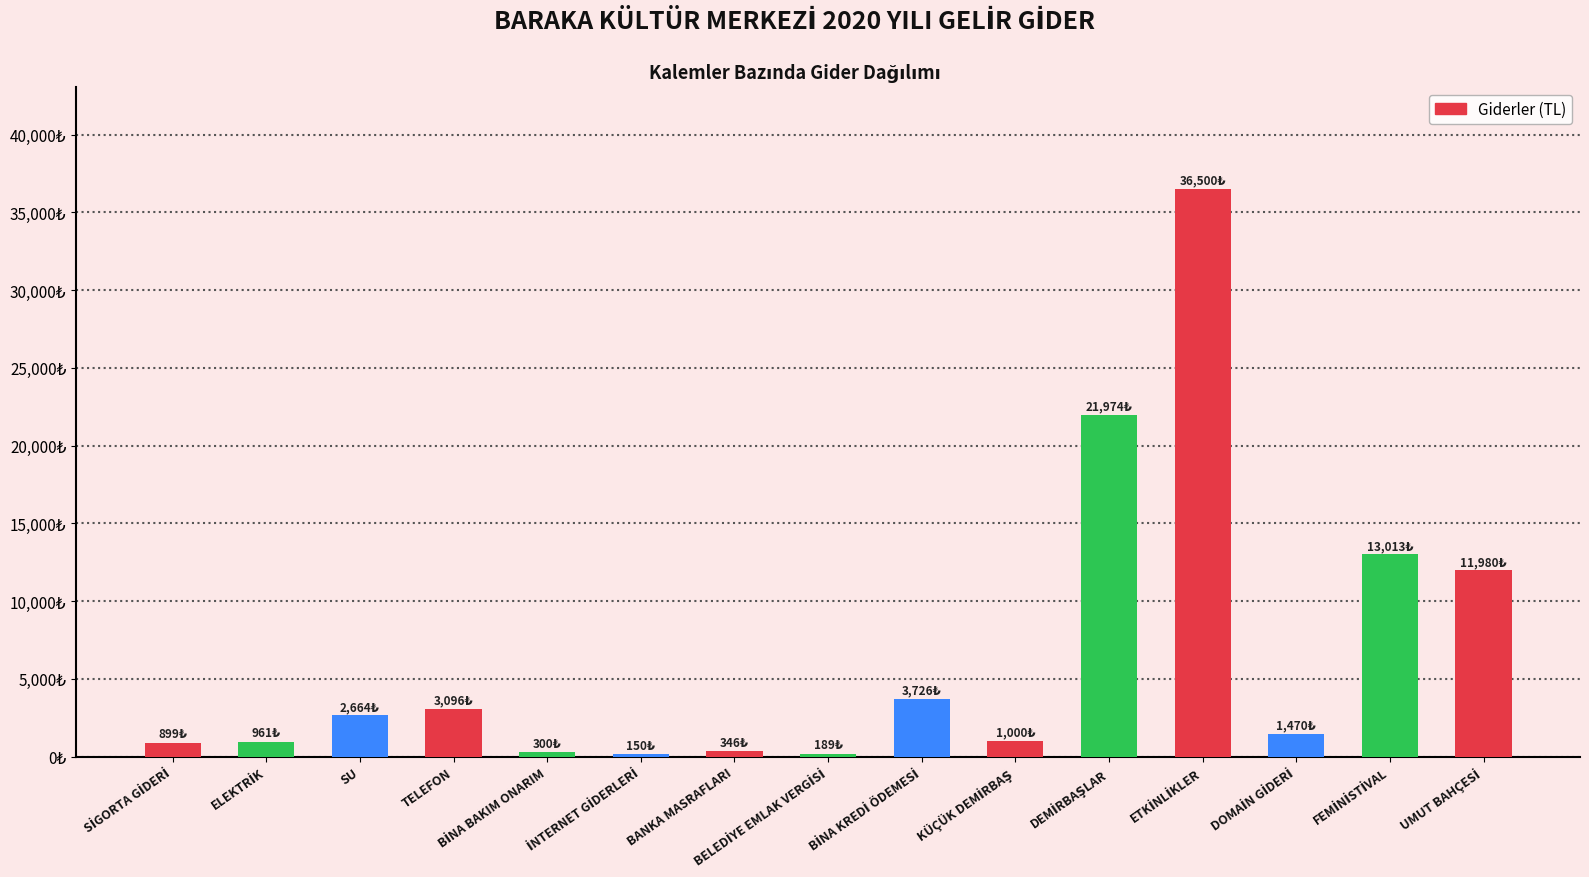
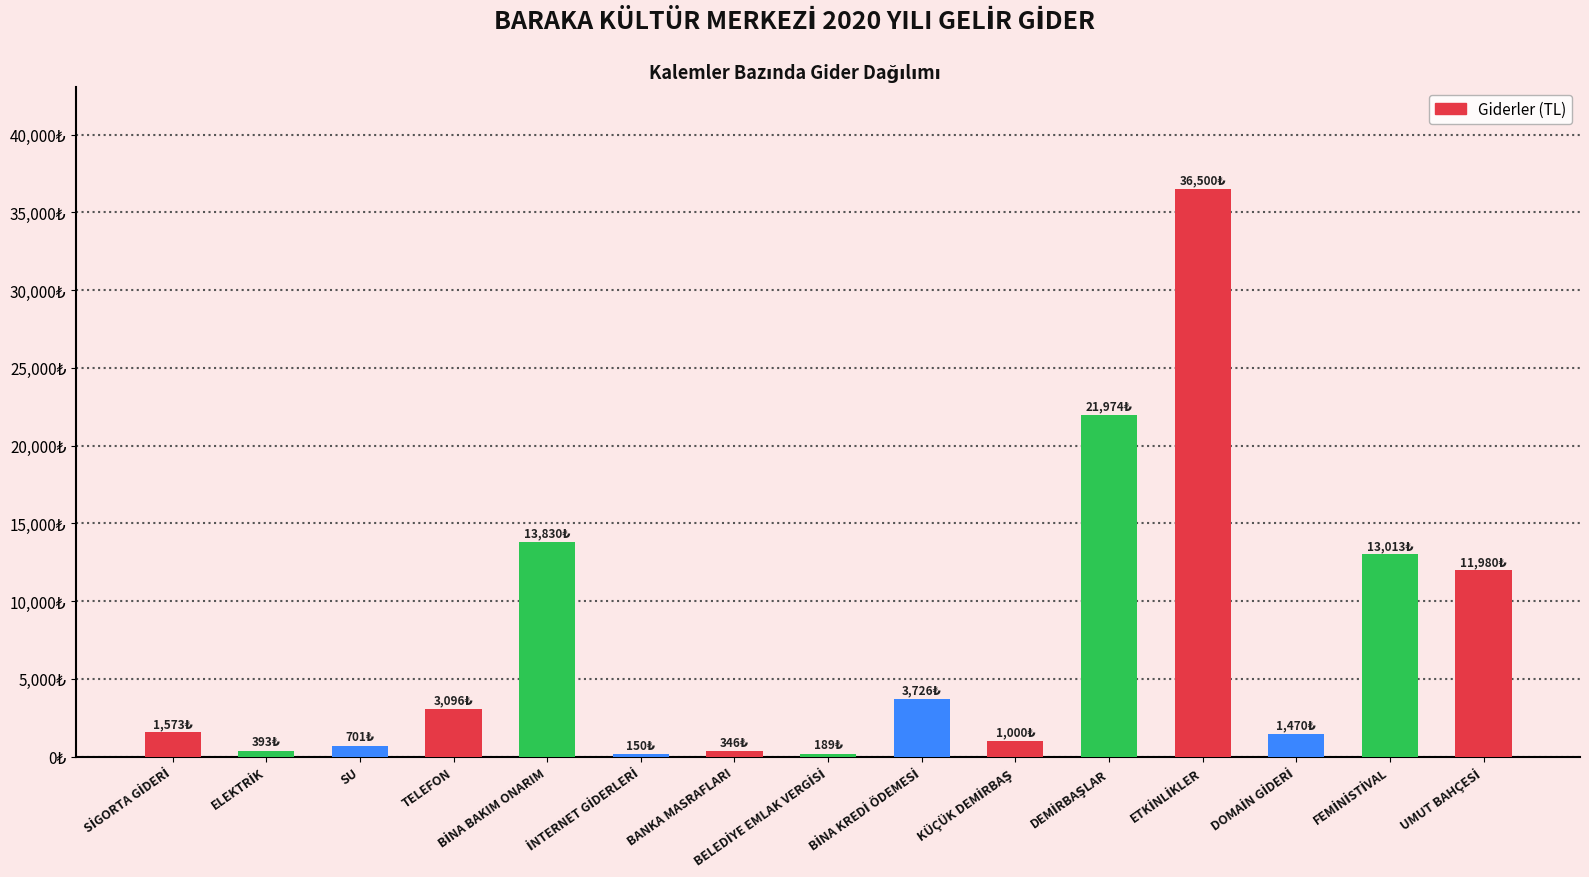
  {
-   "SİGORTA GİDERİ": "899₺",
-   "ELEKTRİK": "961₺",
-   "SU": "2,664₺",
+   "SİGORTA GİDERİ": "1,573₺",
+   "ELEKTRİK": "393₺",
+   "SU": "701₺",
    "TELEFON": "3,096₺",
-   "BİNA BAKIM ONARIM": "300₺",
+   "BİNA BAKIM ONARIM": "13,830₺",
    "İNTERNET GİDERLERİ": "150₺",
    "BANKA MASRAFLARI": "346₺",
    "BELEDİYE EMLAK VERGİSİ": "189₺",
    "BİNA KREDİ ÖDEMESİ": "3,726₺",
    "KÜÇÜK DEMİRBAŞ": "1,000₺",
    "DEMİRBAŞLAR": "21,974₺",
    "ETKİNLİKLER": "36,500₺",
    "DOMAİN GİDERİ": "1,470₺",
    "FEMİNİSTİVAL": "13,013₺",
    "UMUT BAHÇESİ": "11,980₺"
  }
